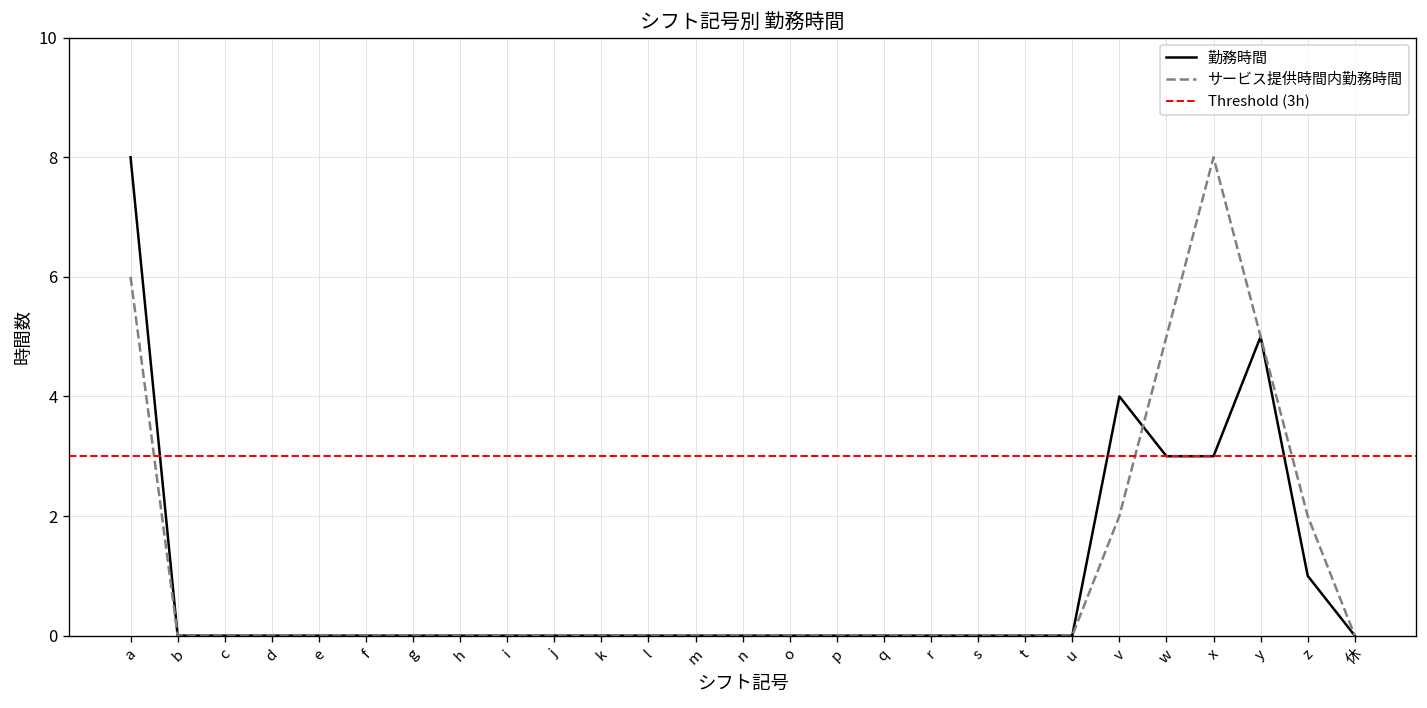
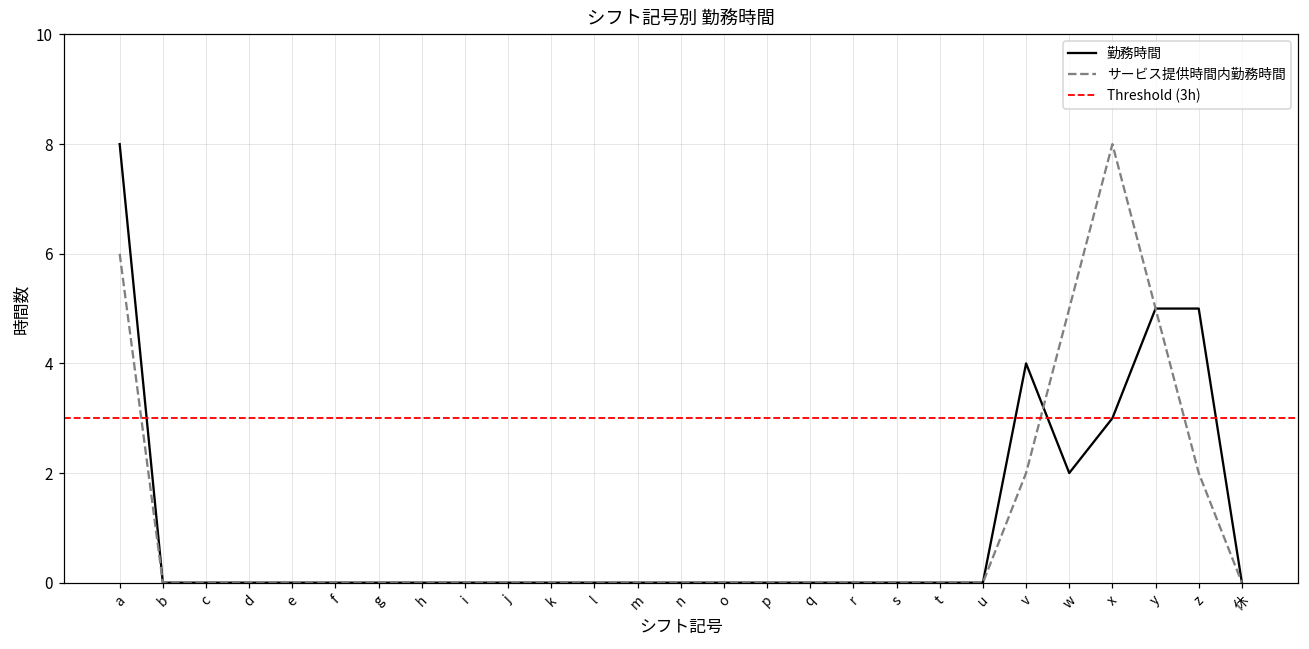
  {
    "勤務時間": {
      "a": 8,
      "v": 4,
-     "w": 3,
+     "w": 2,
      "x": 3,
-     "z": 1
+     "z": 5
    },
    "サービス提供時間内勤務時間": {
      "a": 6,
      "v": 2,
      "w": 5,
      "x": 8,
      "z": 2
    }
  }
